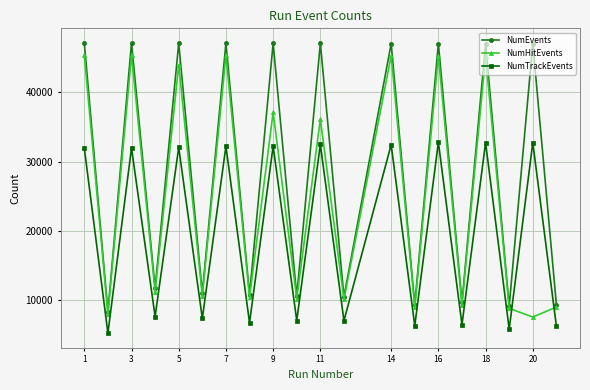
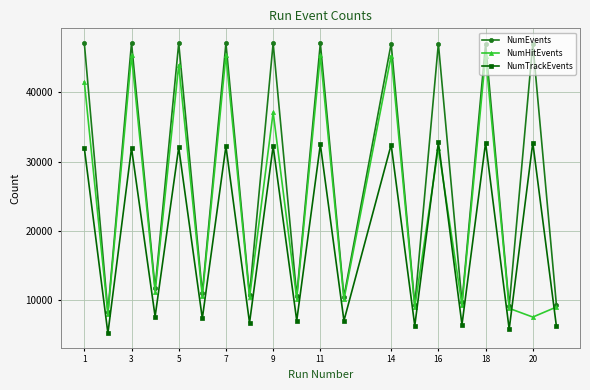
  {
    "NumHitEvents": {
-     "1": 45000,
+     "1": 42000,
      "3": 45000,
      "5": 44000,
      "7": 45000,
      "9": 37000,
-     "11": 36000,
+     "11": 45000,
      "14": 45000,
-     "16": 45000,
+     "16": 32000,
      "20": 8000
    }
  }
